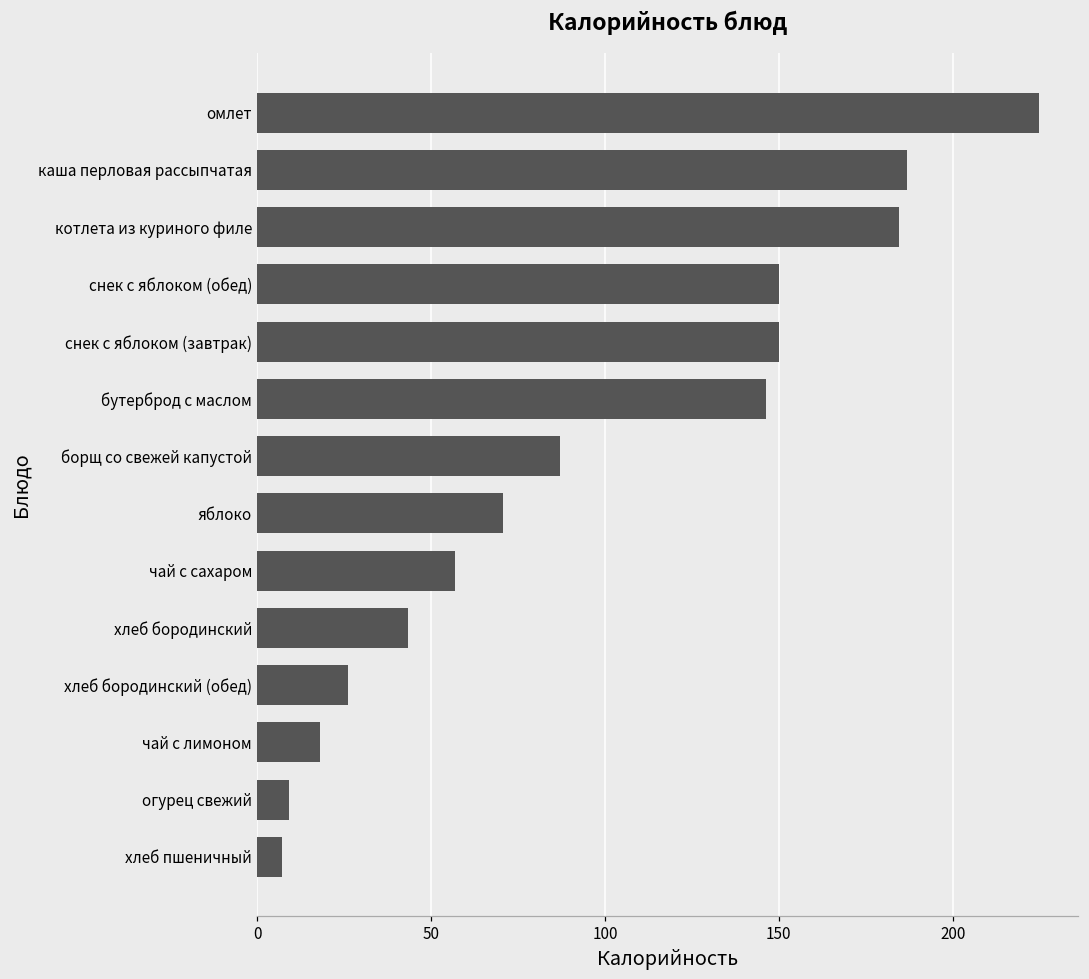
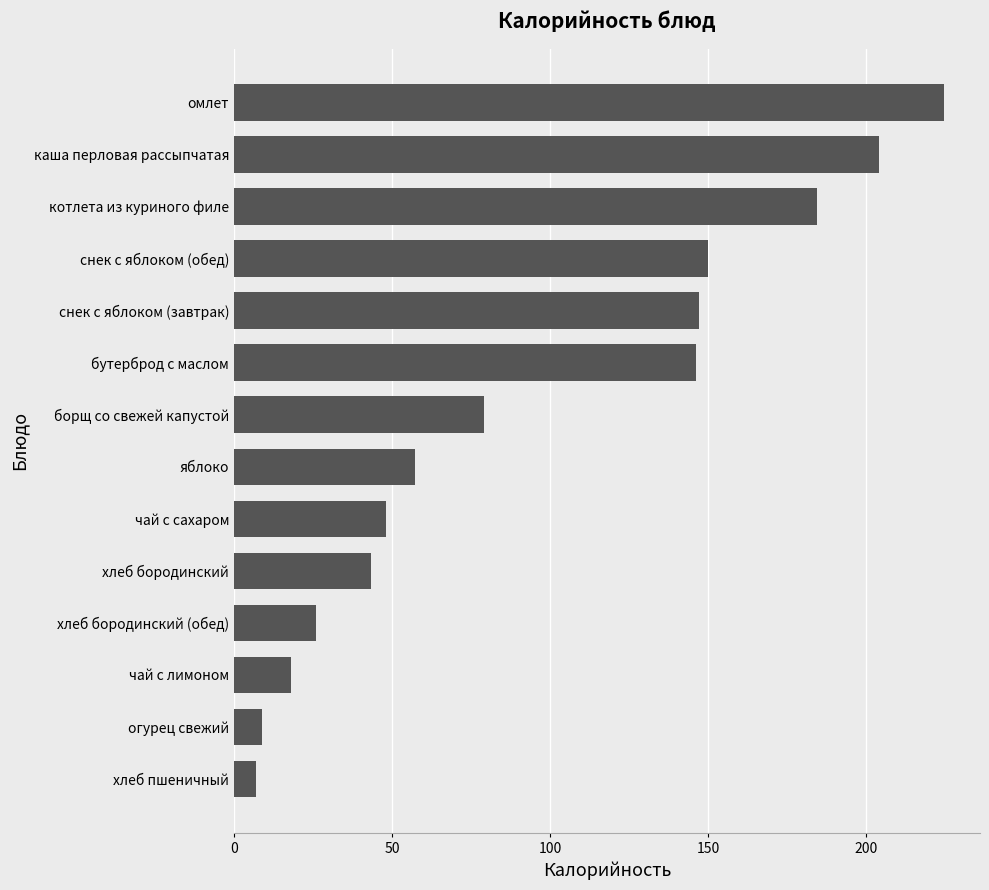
  {
    "омлет": 225,
-   "каша перловая рассыпчатая": 187,
+   "каша перловая рассыпчатая": 204,
    "котлета из куриного филе": 185,
    "снек с яблоком (обед)": 150,
-   "снек с яблоком (завтрак)": 150,
+   "снек с яблоком (завтрак)": 147,
    "бутерброд с маслом": 146,
-   "борщ со свежей капустой": 87,
-   "яблоко": 71,
-   "чай с сахаром": 57,
+   "борщ со свежей капустой": 79,
+   "яблоко": 57,
+   "чай с сахаром": 48,
    "хлеб бородинский": 43,
    "хлеб бородинский (обед)": 26,
    "чай с лимоном": 18,
    "огурец свежий": 9,
    "хлеб пшеничный": 7
  }
